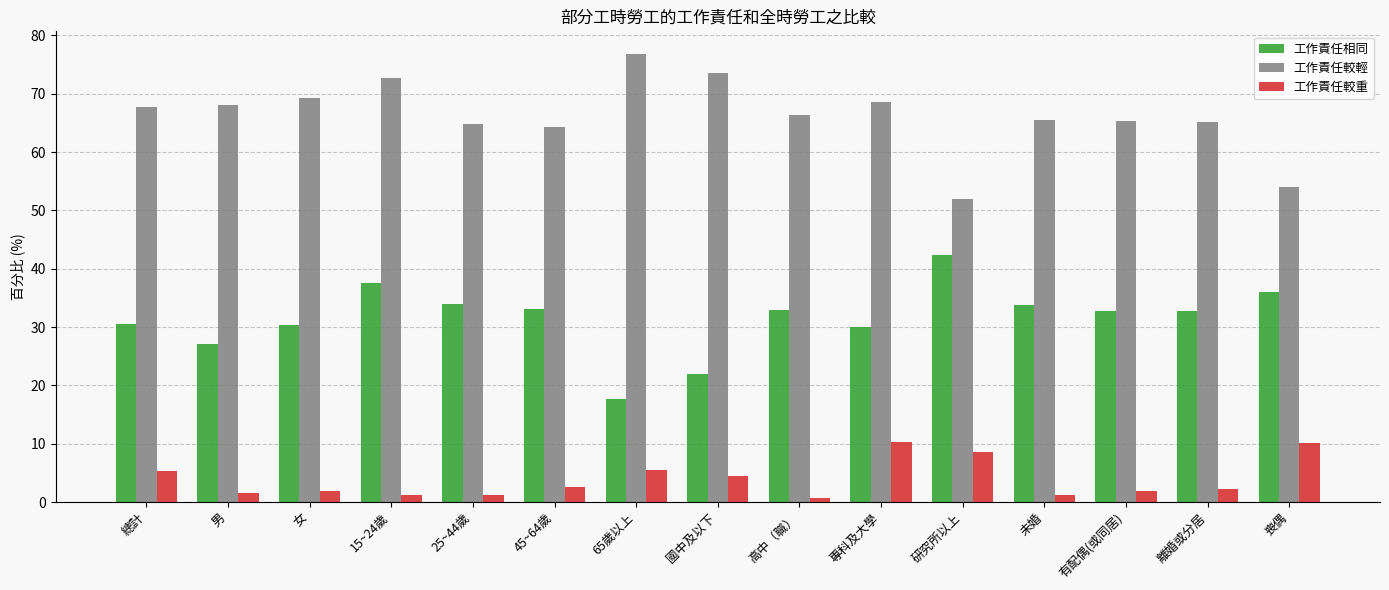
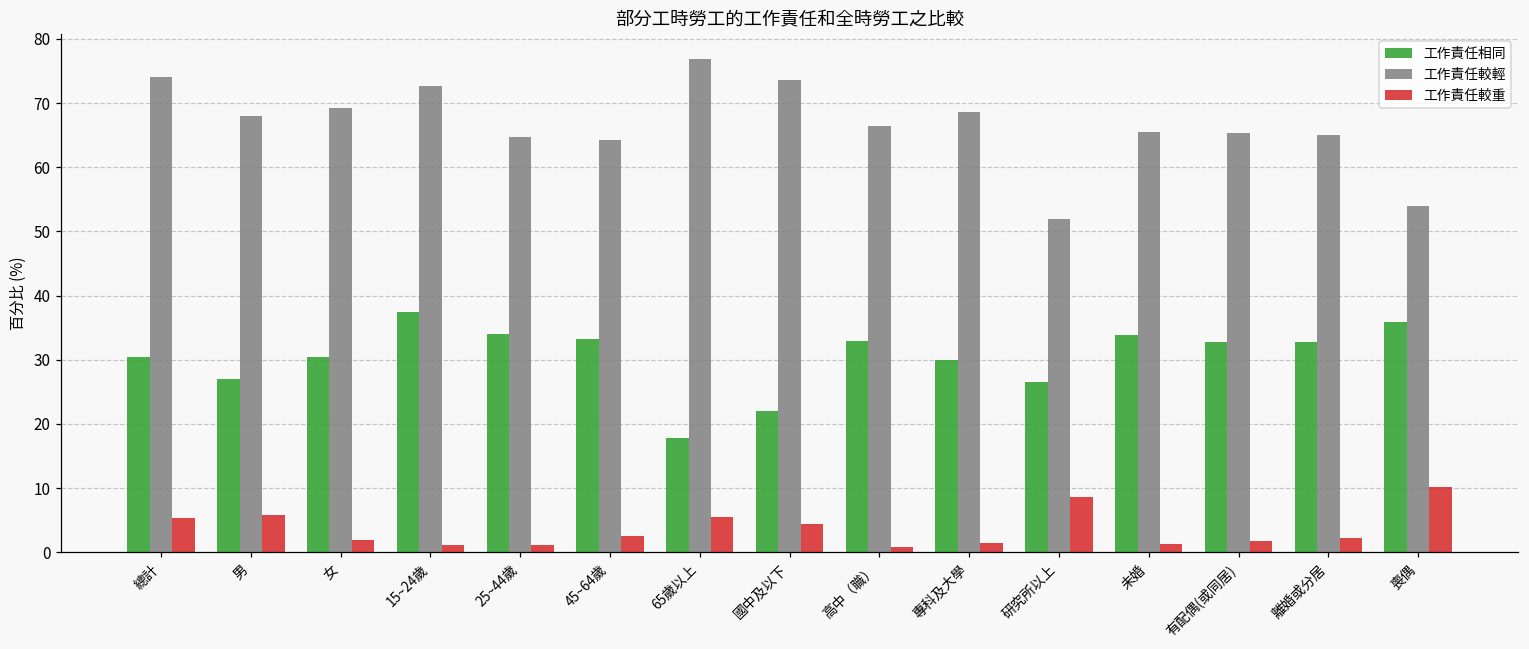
  {
    "工作責任相同": {
      "總計": 30,
      "男": 27,
      "女": 30,
      "15~24歲": 37,
      "25~44歲": 34,
      "45~64歲": 33,
      "65歲以上": 18,
      "國中及以下": 22,
      "高中（職）": 33,
      "專科及大學": 30,
-     "研究所以上": 42,
+     "研究所以上": 27,
      "未婚": 34,
      "有配偶(或同居)": 33,
      "離婚或分居": 33,
      "喪偶": 36
    },
    "工作責任較輕": {
-     "總計": 68,
+     "總計": 74,
      "男": 68,
      "女": 69,
      "15~24歲": 73,
      "25~44歲": 65,
      "45~64歲": 64,
      "65歲以上": 77,
      "國中及以下": 74,
      "高中（職）": 66,
      "專科及大學": 69,
      "研究所以上": 52,
      "未婚": 65,
      "有配偶(或同居)": 65,
      "離婚或分居": 65,
      "喪偶": 54
    },
    "工作責任較重": {
      "總計": 5,
-     "男": 2,
+     "男": 6,
      "女": 2,
      "15~24歲": 1,
      "25~44歲": 1,
      "45~64歲": 3,
      "65歲以上": 5,
      "國中及以下": 4,
      "高中（職）": 1,
-     "專科及大學": 10,
+     "專科及大學": 1,
      "研究所以上": 9,
      "未婚": 1,
      "有配偶(或同居)": 2,
      "離婚或分居": 2,
      "喪偶": 10
    }
  }
